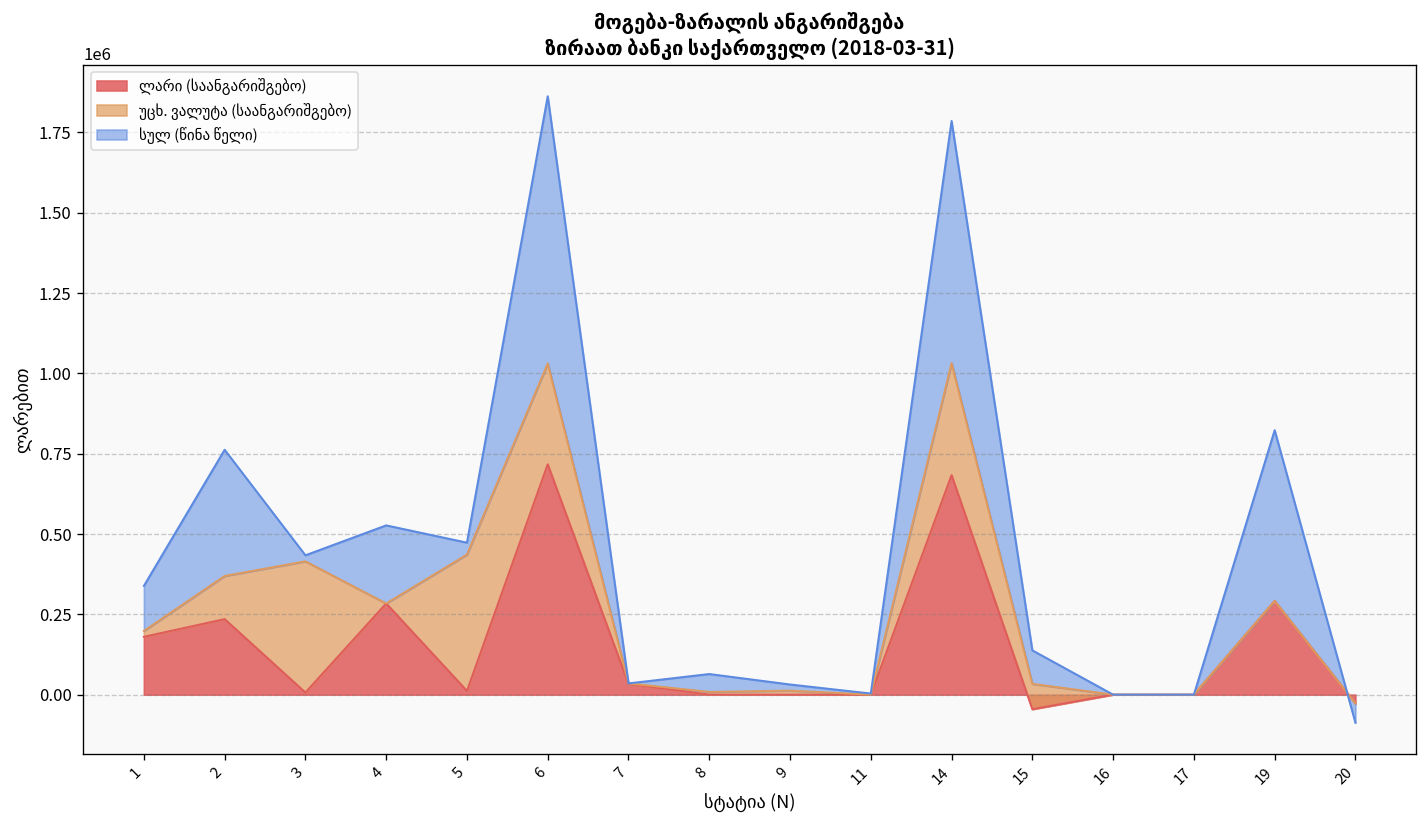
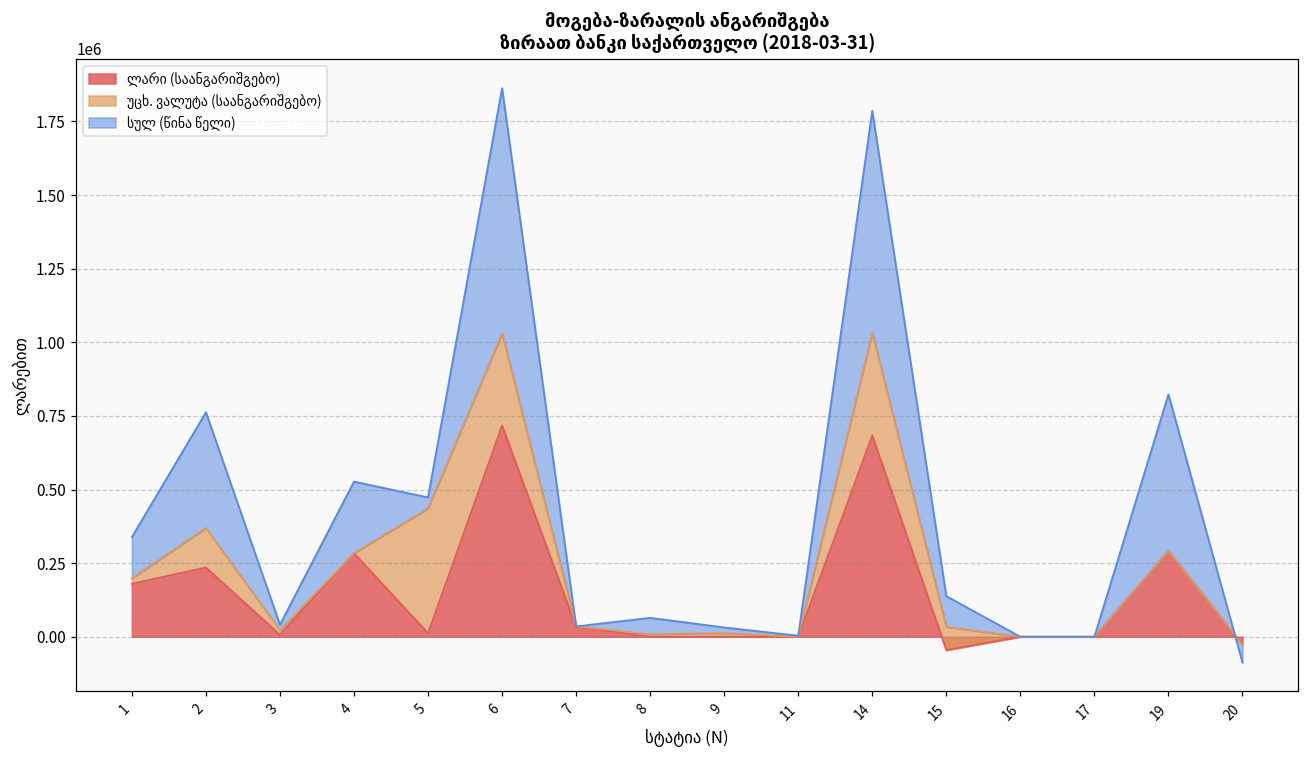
  {
    "უცხ. ვალუტა (საანგარიშგებო)": {
      "1": 20000,
      "2": 130000,
-     "3": 410000,
+     "3": 20000,
      "5": 420000,
      "6": 310000,
      "9": 10000,
      "14": 350000,
      "15": 30000
    }
  }
